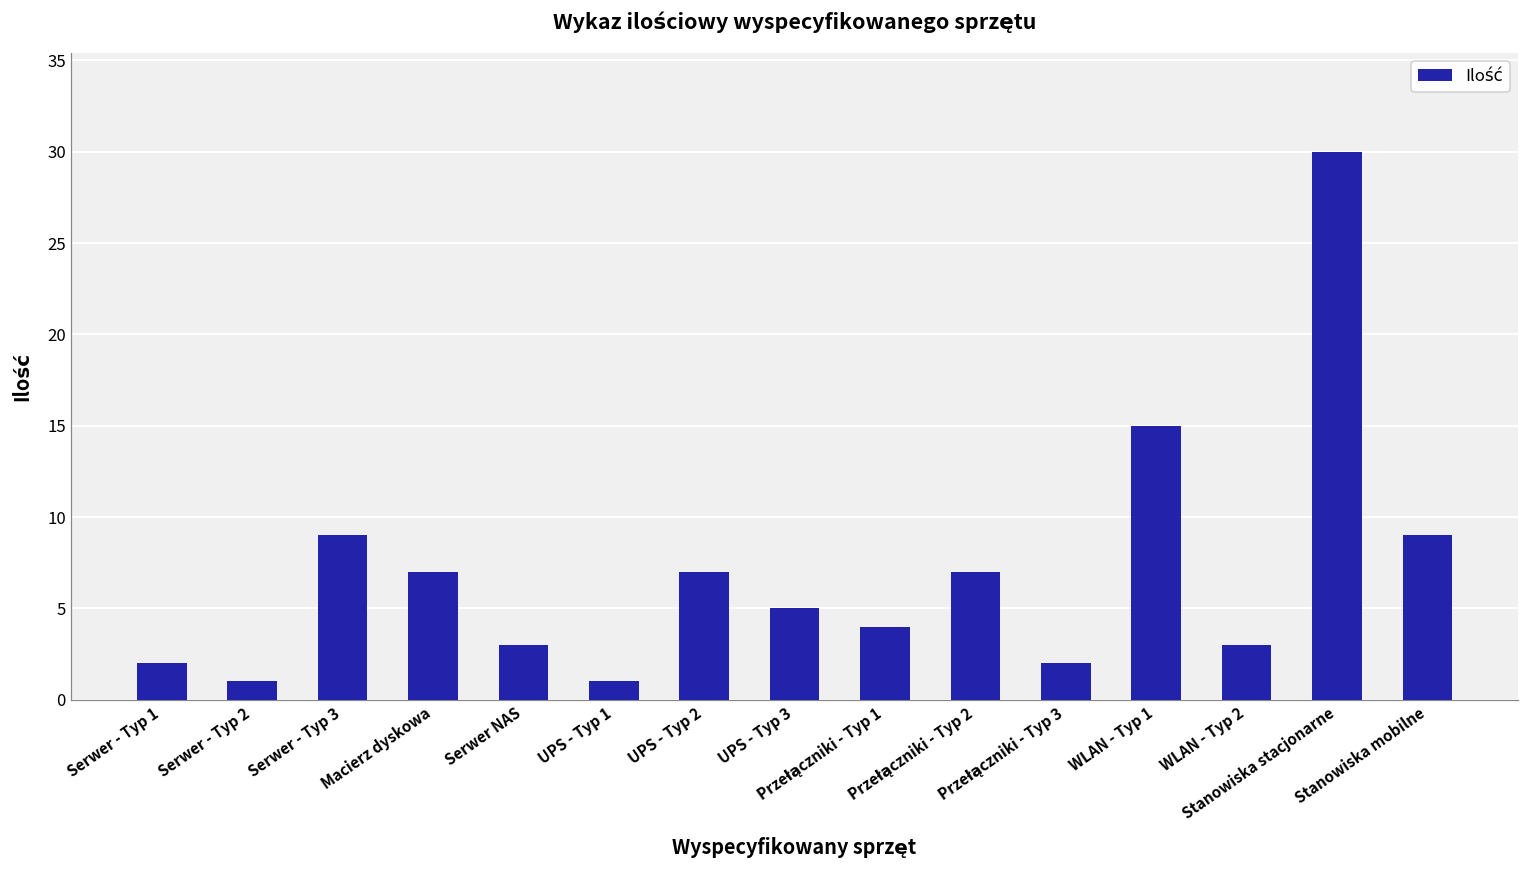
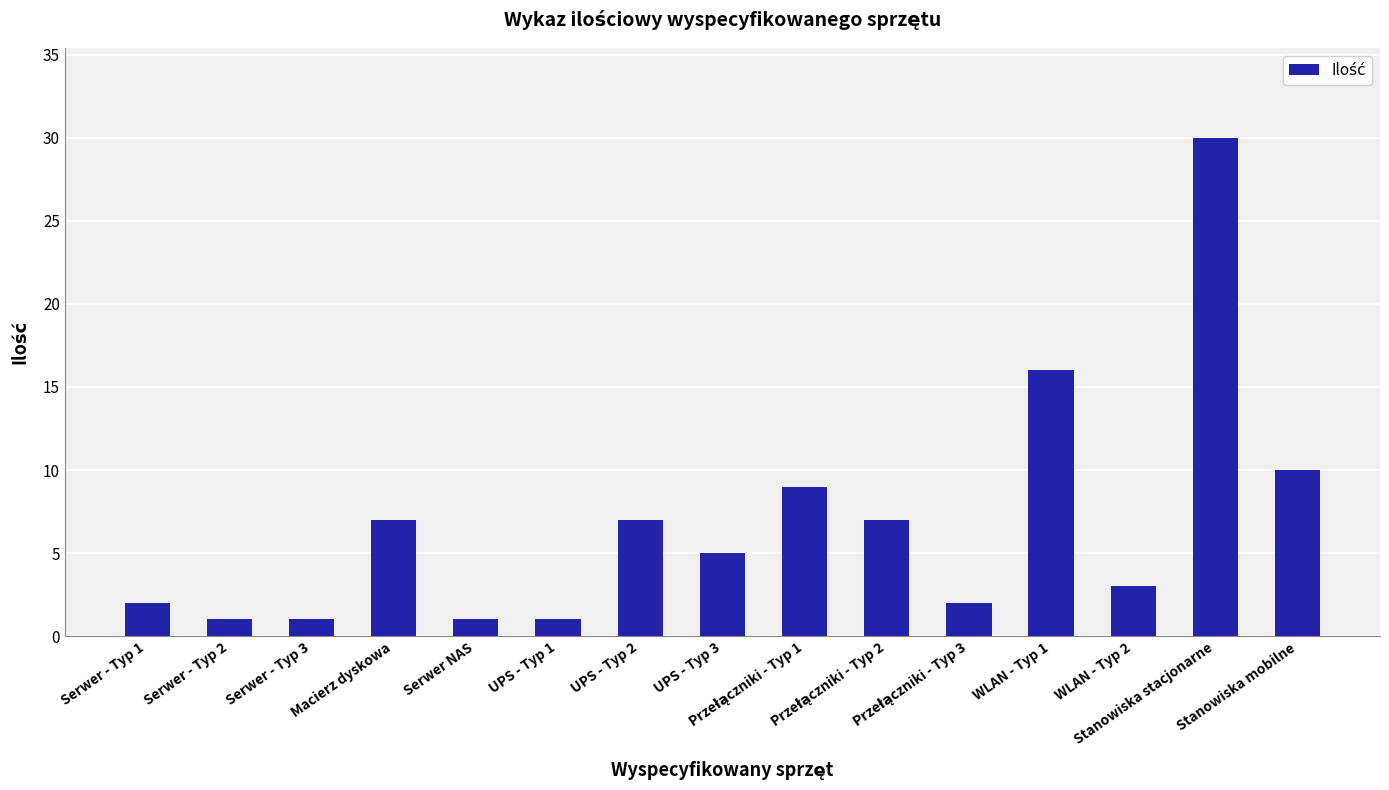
  {
    "Serwer - Typ 1": 2,
    "Serwer - Typ 2": 1,
-   "Serwer - Typ 3": 9,
+   "Serwer - Typ 3": 1,
    "Macierz dyskowa": 7,
-   "Serwer NAS": 3,
+   "Serwer NAS": 1,
    "UPS - Typ 1": 1,
    "UPS - Typ 2": 7,
    "UPS - Typ 3": 5,
-   "Przełączniki - Typ 1": 4,
+   "Przełączniki - Typ 1": 9,
    "Przełączniki - Typ 2": 7,
    "Przełączniki - Typ 3": 2,
-   "WLAN - Typ 1": 15,
+   "WLAN - Typ 1": 16,
    "WLAN - Typ 2": 3,
    "Stanowiska stacjonarne": 30,
-   "Stanowiska mobilne": 9
+   "Stanowiska mobilne": 10
  }
